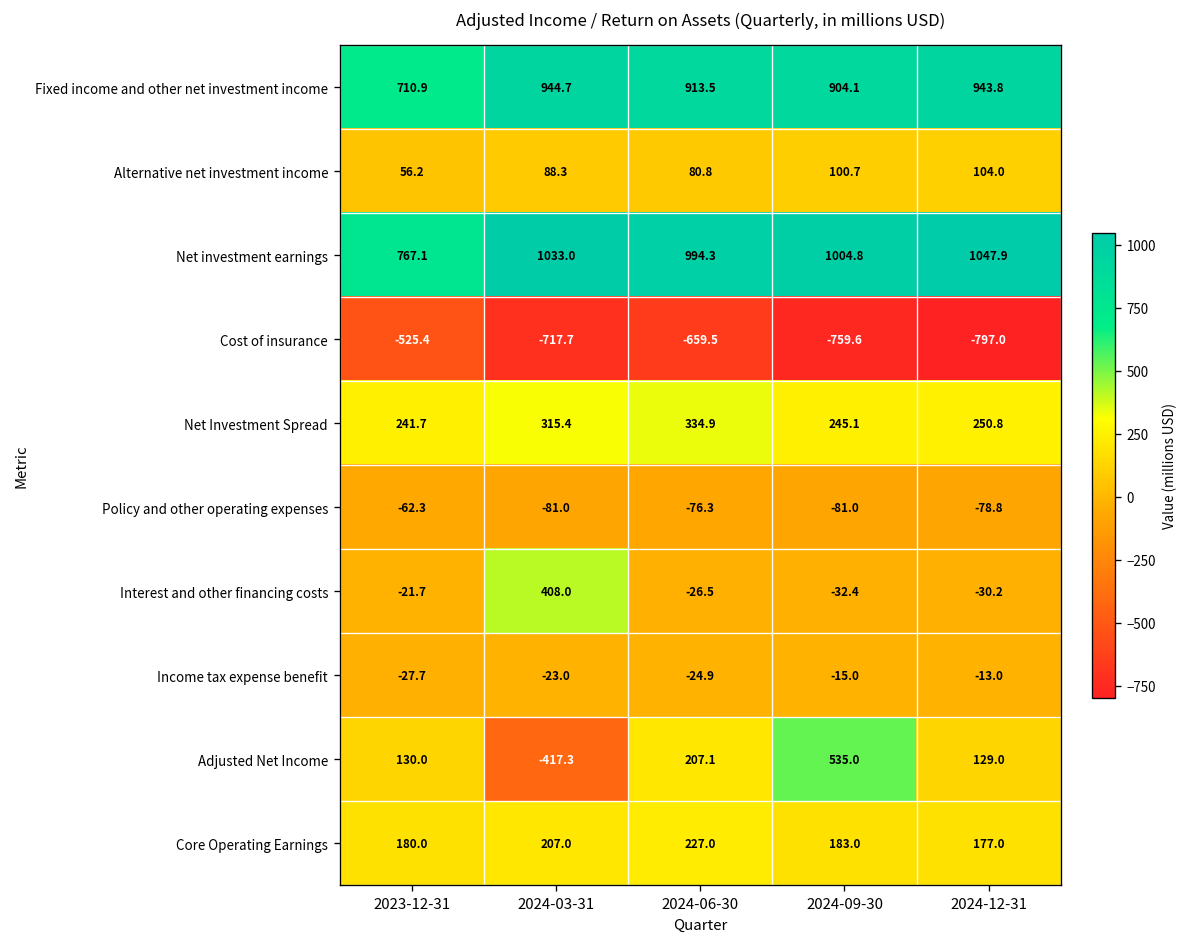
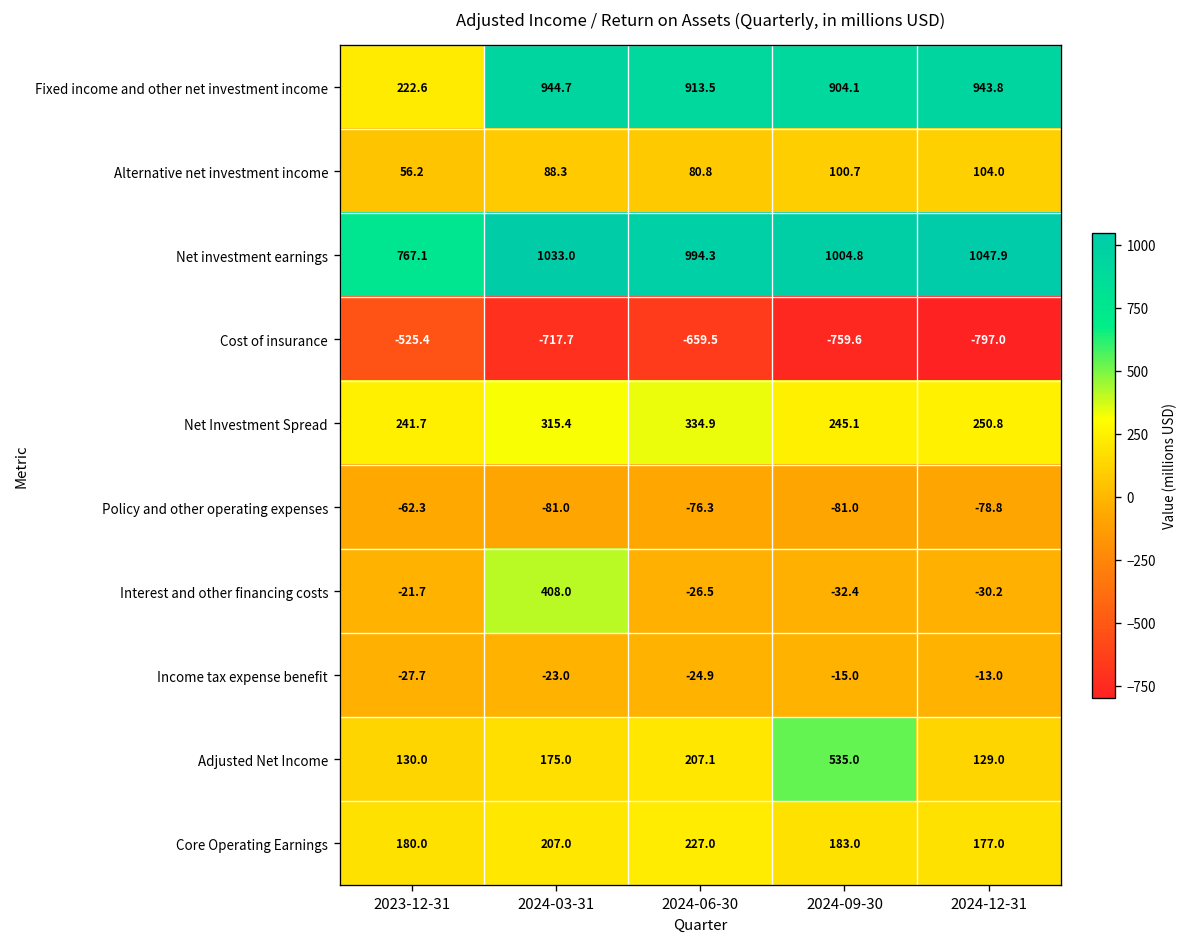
  {
    "Fixed income and other net investment income": {
-     "2023-12-31": 710.9,
+     "2023-12-31": 222.6,
      "2024-03-31": 944.7,
      "2024-06-30": 913.5,
      "2024-09-30": 904.1,
      "2024-12-31": 943.8
    },
    "Alternative net investment income": {
      "2023-12-31": 56.2,
      "2024-03-31": 88.3,
      "2024-06-30": 80.8,
      "2024-09-30": 100.7,
      "2024-12-31": 104.0
    },
    "Net investment earnings": {
      "2023-12-31": 767.1,
      "2024-03-31": 1033.0,
      "2024-06-30": 994.3,
      "2024-09-30": 1004.8,
      "2024-12-31": 1047.9
    },
    "Cost of insurance": {
      "2023-12-31": -525.4,
      "2024-03-31": -717.7,
      "2024-06-30": -659.5,
      "2024-09-30": -759.6,
      "2024-12-31": -797.0
    },
    "Net Investment Spread": {
      "2023-12-31": 241.7,
      "2024-03-31": 315.4,
      "2024-06-30": 334.9,
      "2024-09-30": 245.1,
      "2024-12-31": 250.8
    },
    "Policy and other operating expenses": {
      "2023-12-31": -62.3,
      "2024-03-31": -81.0,
      "2024-06-30": -76.3,
      "2024-09-30": -81.0,
      "2024-12-31": -78.8
    },
    "Interest and other financing costs": {
      "2023-12-31": -21.7,
      "2024-03-31": 408.0,
      "2024-06-30": -26.5,
      "2024-09-30": -32.4,
      "2024-12-31": -30.2
    },
    "Income tax expense benefit": {
      "2023-12-31": -27.7,
      "2024-03-31": -23.0,
      "2024-06-30": -24.9,
      "2024-09-30": -15.0,
      "2024-12-31": -13.0
    },
    "Adjusted Net Income": {
      "2023-12-31": 130.0,
-     "2024-03-31": -417.3,
+     "2024-03-31": 175.0,
      "2024-06-30": 207.1,
      "2024-09-30": 535.0,
      "2024-12-31": 129.0
    },
    "Core Operating Earnings": {
      "2023-12-31": 180.0,
      "2024-03-31": 207.0,
      "2024-06-30": 227.0,
      "2024-09-30": 183.0,
      "2024-12-31": 177.0
    }
  }
